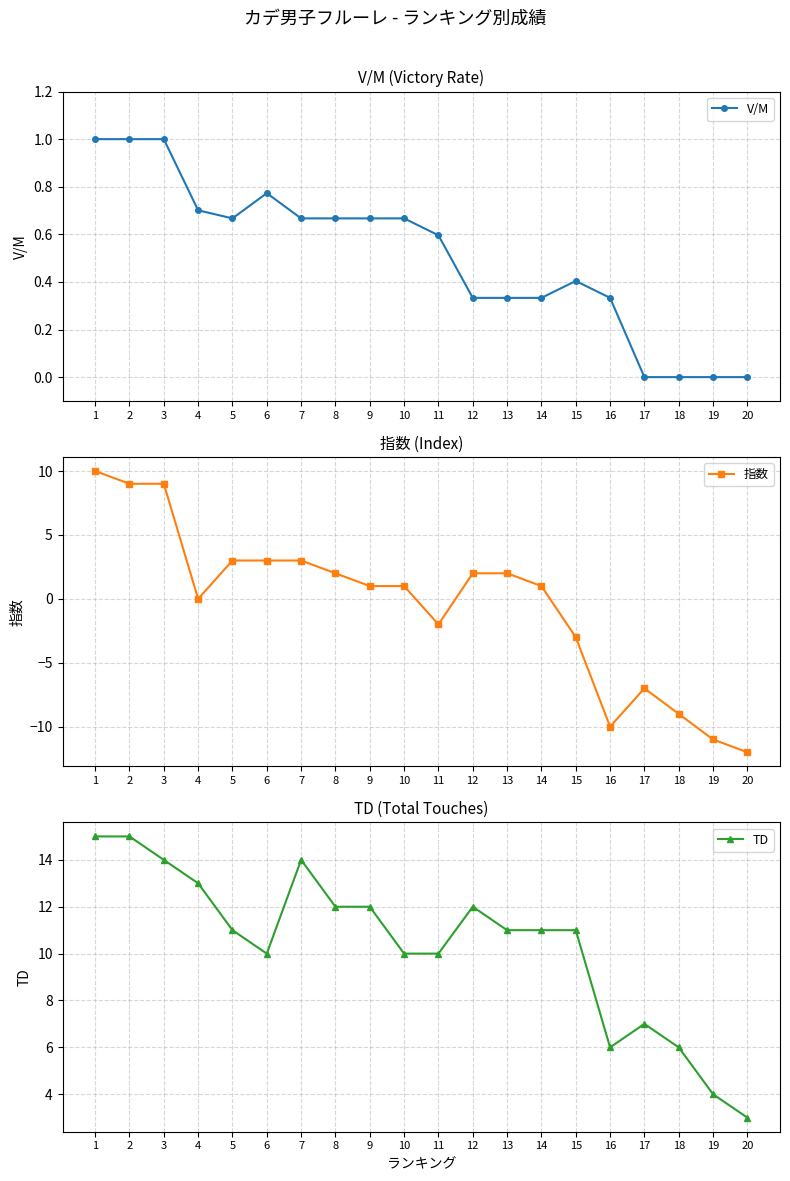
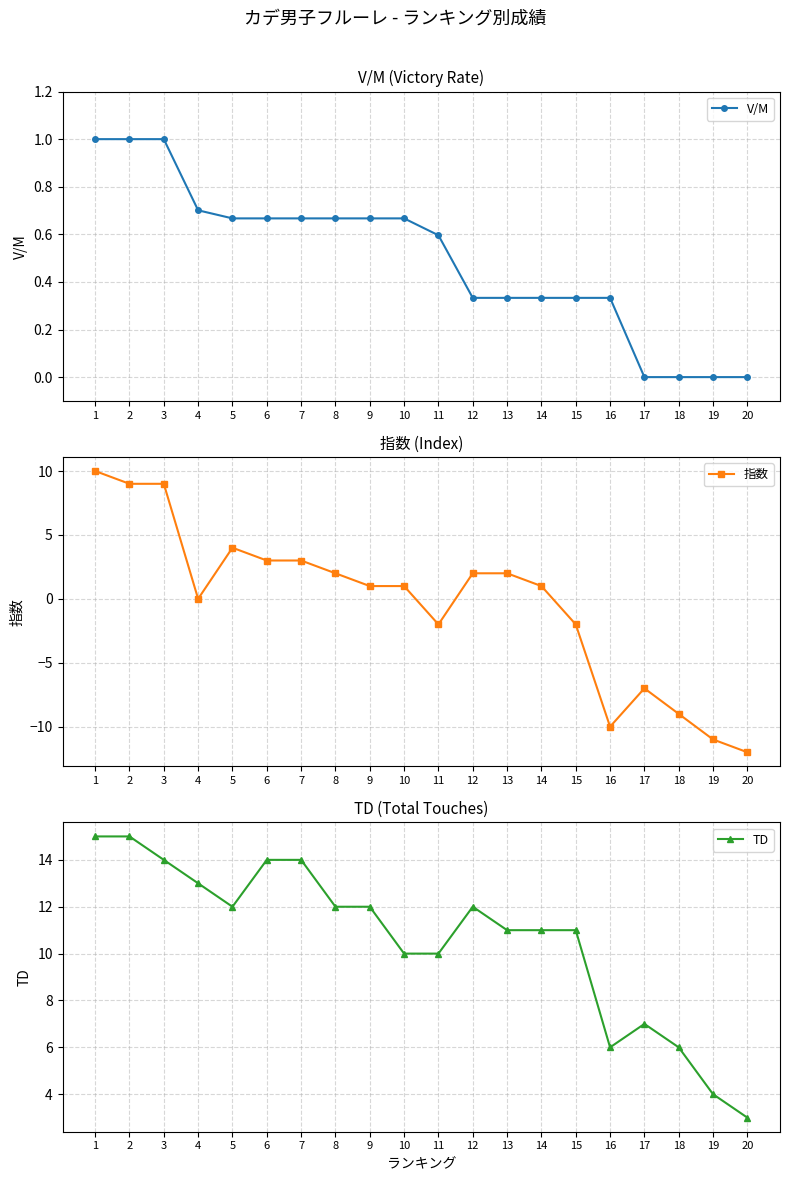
  {
    "V/M (Victory Rate)": {
      "1": 1.00,
      "2": 1.00,
      "3": 1.00,
      "4": 0.70,
      "5": 0.67,
-     "6": 0.77,
+     "6": 0.67,
      "7": 0.67,
      "8": 0.67,
      "9": 0.67,
      "10": 0.67,
      "11": 0.60,
      "12": 0.33,
      "13": 0.33,
      "14": 0.33,
-     "15": 0.40,
+     "15": 0.33,
      "16": 0.33,
      "17": 0.00,
      "18": 0.00,
      "19": 0.00,
      "20": 0.00
    },
    "指数 (Index)": {
      "1": 10,
      "2": 9,
      "3": 9,
      "4": 0,
-     "5": 3,
+     "5": 4,
      "6": 3,
      "7": 3,
      "8": 2,
      "9": 1,
      "10": 1,
      "11": -2,
      "12": 2,
      "13": 2,
      "14": 1,
-     "15": -3,
+     "15": -2,
      "16": -10,
      "17": -7,
      "18": -9,
      "19": -11,
      "20": -12
    },
    "TD (Total Touches)": {
      "1": 15,
      "2": 15,
      "3": 14,
      "4": 13,
-     "5": 11,
-     "6": 10,
+     "5": 12,
+     "6": 14,
      "7": 14,
      "8": 12,
      "9": 12,
      "10": 10,
      "11": 10,
      "12": 12,
      "13": 11,
      "14": 11,
      "15": 11,
      "16": 6,
      "17": 7,
      "18": 6,
      "19": 4,
      "20": 3
    }
  }
